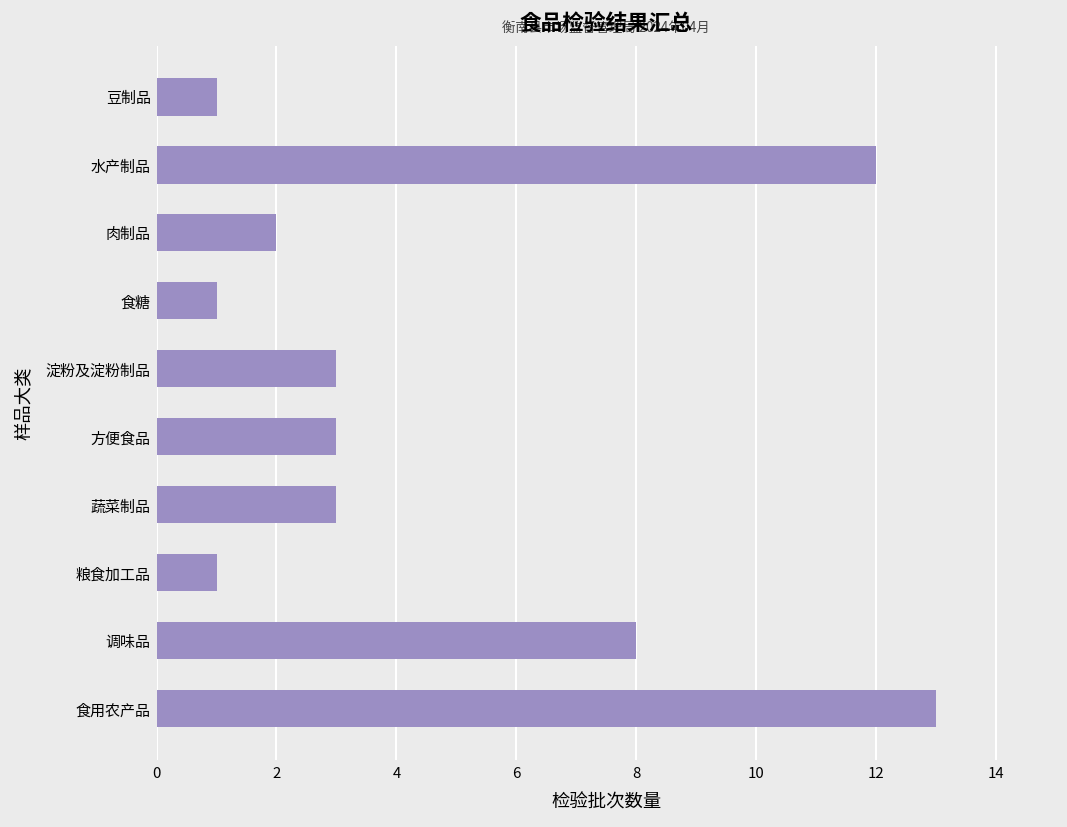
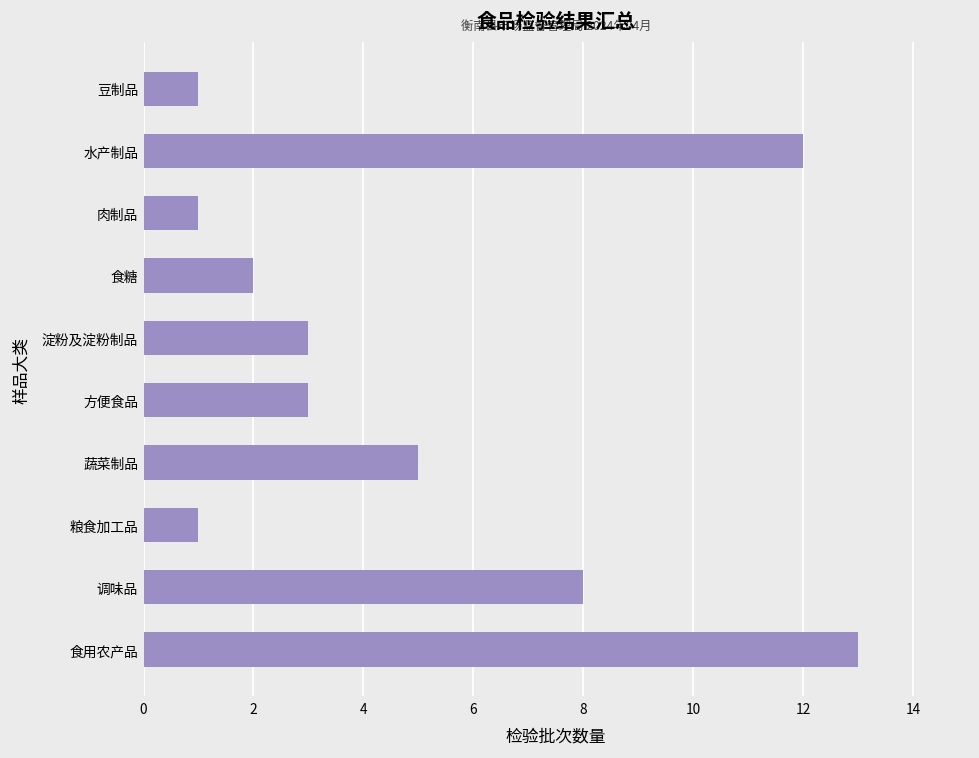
  {
    "豆制品": 1,
    "水产制品": 12,
-   "肉制品": 2,
-   "食糖": 1,
+   "肉制品": 1,
+   "食糖": 2,
    "淀粉及淀粉制品": 3,
    "方便食品": 3,
-   "蔬菜制品": 3,
+   "蔬菜制品": 5,
    "粮食加工品": 1,
    "调味品": 8,
    "食用农产品": 13
  }
